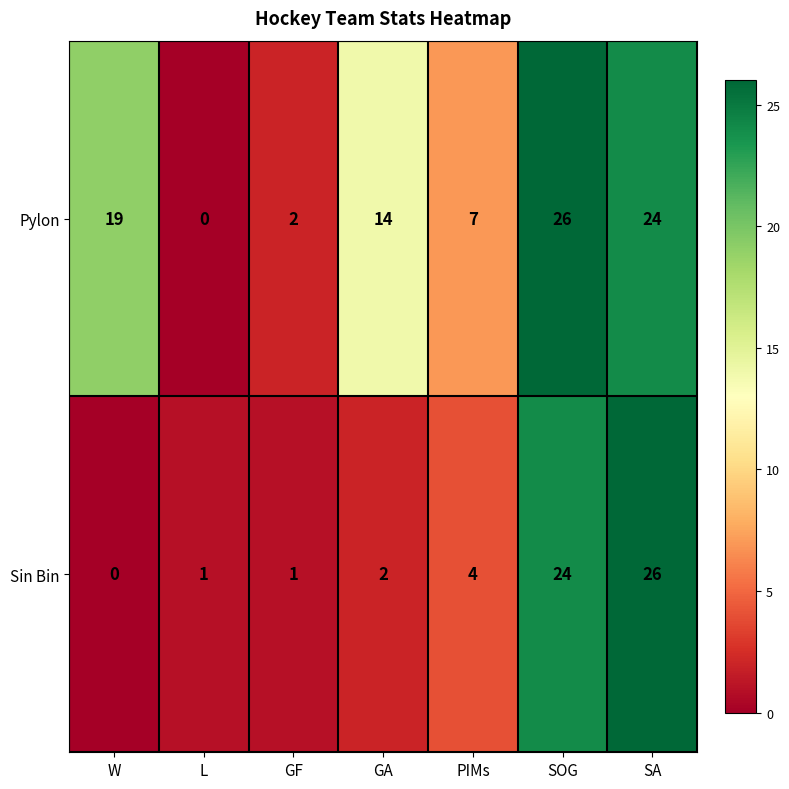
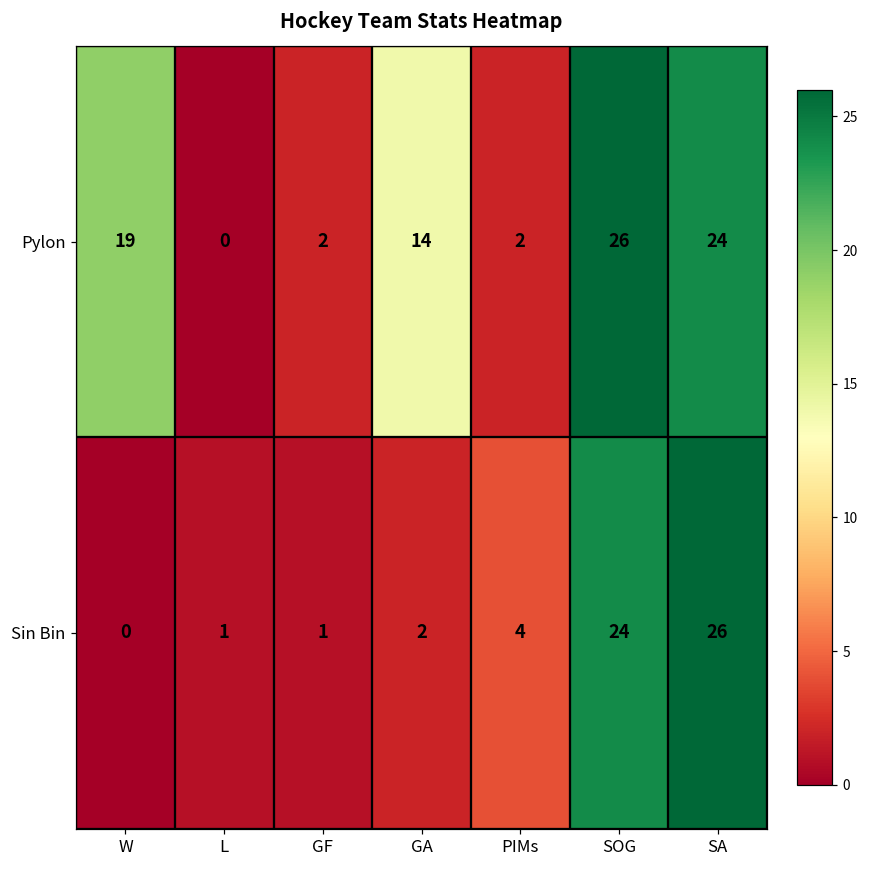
  {
    "Pylon": {
      "W": 19,
      "L": 0,
      "GF": 2,
      "GA": 14,
-     "PIMs": 7,
+     "PIMs": 2,
      "SOG": 26,
      "SA": 24
    },
    "Sin Bin": {
      "W": 0,
      "L": 1,
      "GF": 1,
      "GA": 2,
      "PIMs": 4,
      "SOG": 24,
      "SA": 26
    }
  }
